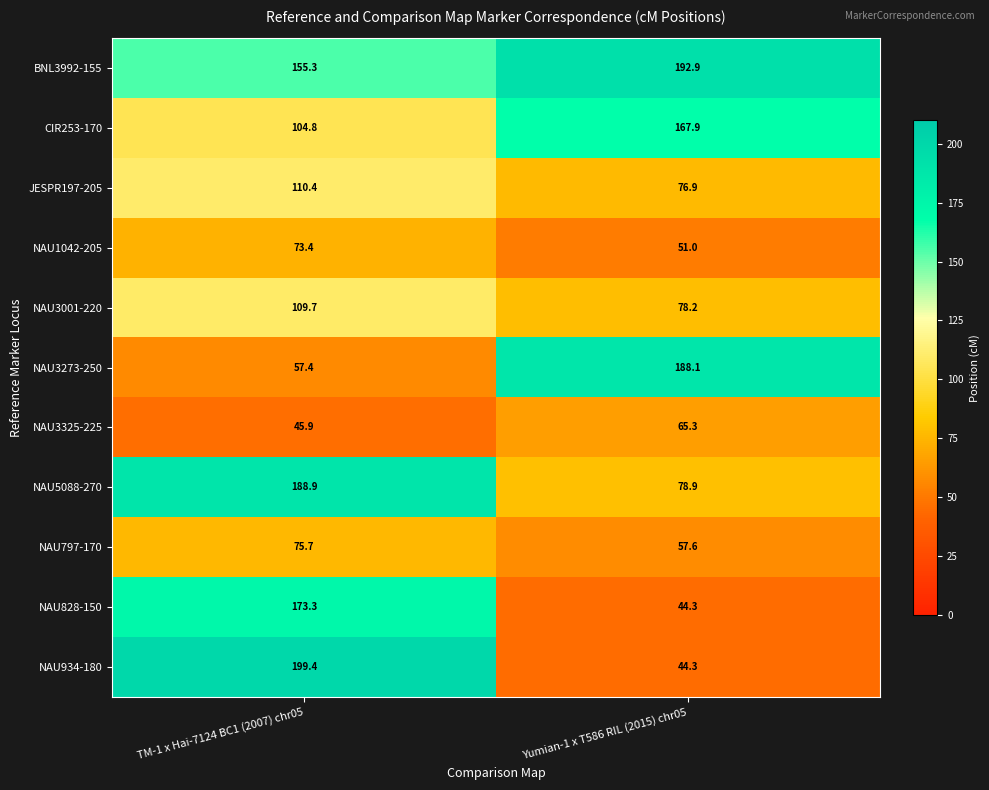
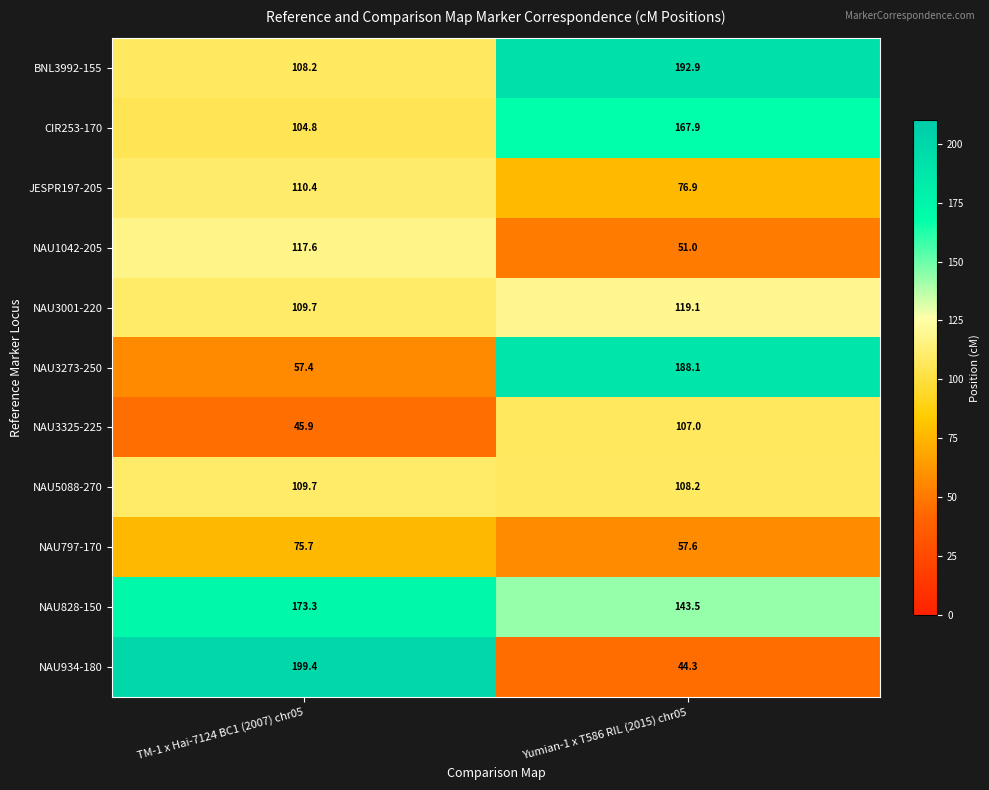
  {
    "BNL3992-155": {
-     "TM-1 x Hai-7124 BC1 (2007) chr05": 155.3,
+     "TM-1 x Hai-7124 BC1 (2007) chr05": 108.2,
      "Yumian-1 x T586 RIL (2015) chr05": 192.9
    },
    "CIR253-170": {
      "TM-1 x Hai-7124 BC1 (2007) chr05": 104.8,
      "Yumian-1 x T586 RIL (2015) chr05": 167.9
    },
    "JESPR197-205": {
      "TM-1 x Hai-7124 BC1 (2007) chr05": 110.4,
      "Yumian-1 x T586 RIL (2015) chr05": 76.9
    },
    "NAU1042-205": {
-     "TM-1 x Hai-7124 BC1 (2007) chr05": 73.4,
+     "TM-1 x Hai-7124 BC1 (2007) chr05": 117.6,
      "Yumian-1 x T586 RIL (2015) chr05": 51.0
    },
    "NAU3001-220": {
      "TM-1 x Hai-7124 BC1 (2007) chr05": 109.7,
-     "Yumian-1 x T586 RIL (2015) chr05": 78.2
+     "Yumian-1 x T586 RIL (2015) chr05": 119.1
    },
    "NAU3273-250": {
      "TM-1 x Hai-7124 BC1 (2007) chr05": 57.4,
      "Yumian-1 x T586 RIL (2015) chr05": 188.1
    },
    "NAU3325-225": {
      "TM-1 x Hai-7124 BC1 (2007) chr05": 45.9,
-     "Yumian-1 x T586 RIL (2015) chr05": 65.3
+     "Yumian-1 x T586 RIL (2015) chr05": 107.0
    },
    "NAU5088-270": {
-     "TM-1 x Hai-7124 BC1 (2007) chr05": 188.9,
-     "Yumian-1 x T586 RIL (2015) chr05": 78.9
+     "TM-1 x Hai-7124 BC1 (2007) chr05": 109.7,
+     "Yumian-1 x T586 RIL (2015) chr05": 108.2
    },
    "NAU797-170": {
      "TM-1 x Hai-7124 BC1 (2007) chr05": 75.7,
      "Yumian-1 x T586 RIL (2015) chr05": 57.6
    },
    "NAU828-150": {
      "TM-1 x Hai-7124 BC1 (2007) chr05": 173.3,
-     "Yumian-1 x T586 RIL (2015) chr05": 44.3
+     "Yumian-1 x T586 RIL (2015) chr05": 143.5
    },
    "NAU934-180": {
      "TM-1 x Hai-7124 BC1 (2007) chr05": 199.4,
      "Yumian-1 x T586 RIL (2015) chr05": 44.3
    }
  }
